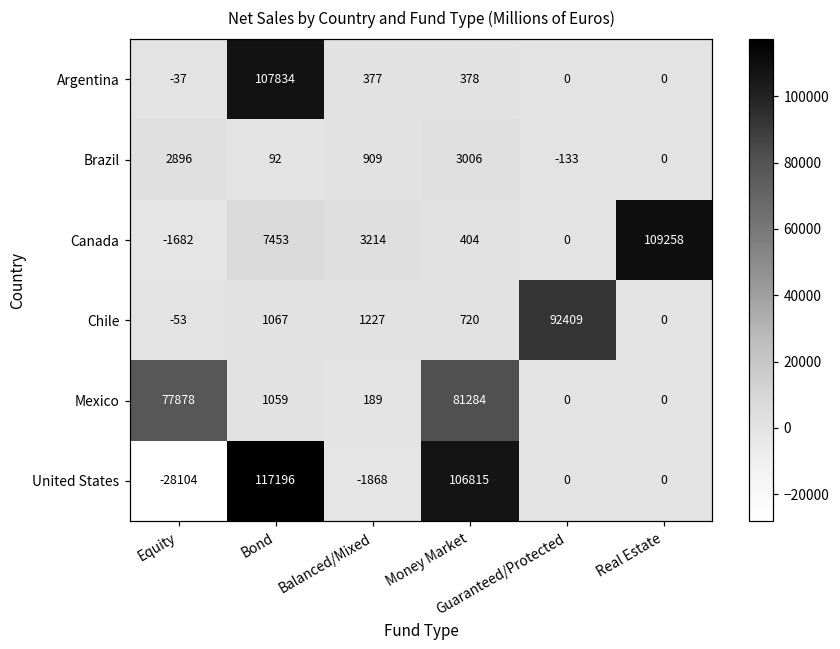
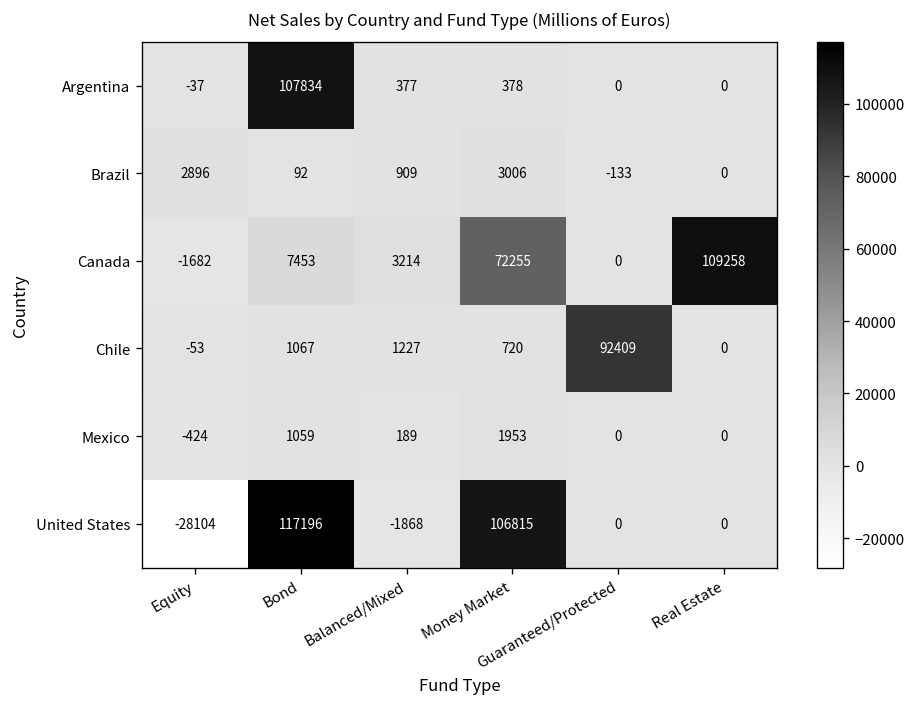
  {
    "Argentina": {
      "Equity": -37,
      "Bond": 107834,
      "Balanced/Mixed": 377,
      "Money Market": 378,
      "Guaranteed/Protected": 0,
      "Real Estate": 0
    },
    "Brazil": {
      "Equity": 2896,
      "Bond": 92,
      "Balanced/Mixed": 909,
      "Money Market": 3006,
      "Guaranteed/Protected": -133,
      "Real Estate": 0
    },
    "Canada": {
      "Equity": -1682,
      "Bond": 7453,
      "Balanced/Mixed": 3214,
-     "Money Market": 404,
+     "Money Market": 72255,
      "Guaranteed/Protected": 0,
      "Real Estate": 109258
    },
    "Chile": {
      "Equity": -53,
      "Bond": 1067,
      "Balanced/Mixed": 1227,
      "Money Market": 720,
      "Guaranteed/Protected": 92409,
      "Real Estate": 0
    },
    "Mexico": {
-     "Equity": 77878,
+     "Equity": -424,
      "Bond": 1059,
      "Balanced/Mixed": 189,
-     "Money Market": 81284,
+     "Money Market": 1953,
      "Guaranteed/Protected": 0,
      "Real Estate": 0
    },
    "United States": {
      "Equity": -28104,
      "Bond": 117196,
      "Balanced/Mixed": -1868,
      "Money Market": 106815,
      "Guaranteed/Protected": 0,
      "Real Estate": 0
    }
  }
